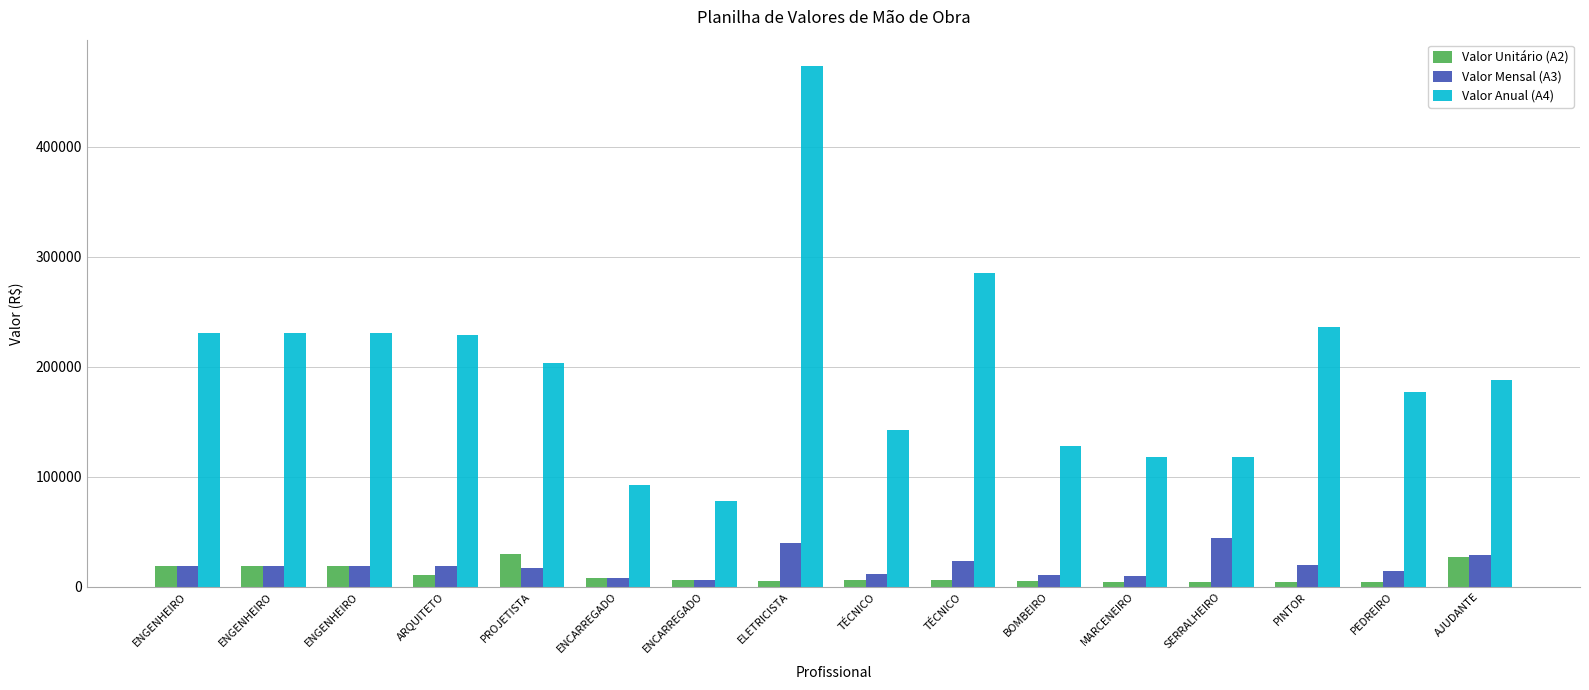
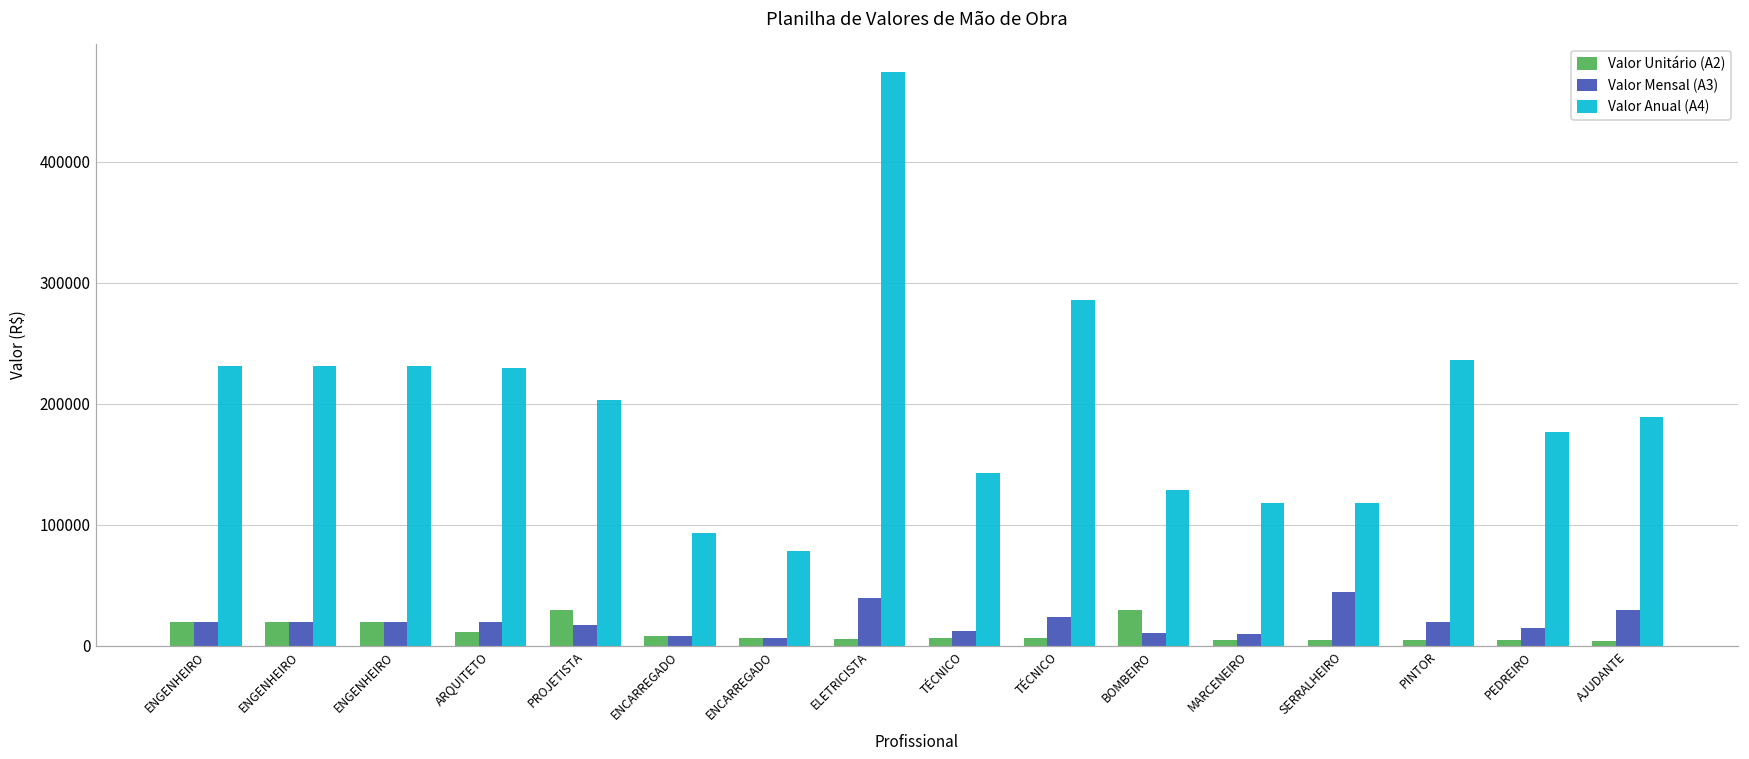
  {
    "Valor Unitário (A2)": {
      "ARQUITETO": 11000,
      "PROJETISTA": 30000,
      "ELETRICISTA": 6000,
-     "BOMBEIRO": 5000,
+     "BOMBEIRO": 30000,
      "MARCENEIRO": 5000,
      "SERRALHEIRO": 5000,
      "PINTOR": 5000,
      "PEDREIRO": 5000,
-     "AJUDANTE": 27000
+     "AJUDANTE": 4000
    },
    "Valor Mensal (A3)": {
      "ARQUITETO": 19000,
      "PROJETISTA": 17000,
      "ELETRICISTA": 39000,
      "BOMBEIRO": 11000,
      "MARCENEIRO": 10000,
      "SERRALHEIRO": 45000,
      "PINTOR": 20000,
      "PEDREIRO": 15000,
      "AJUDANTE": 29000
    },
    "Valor Anual (A4)": {
      "ARQUITETO": 229000,
      "PROJETISTA": 203000,
      "ELETRICISTA": 474000,
      "BOMBEIRO": 128000,
      "MARCENEIRO": 118000,
      "SERRALHEIRO": 118000,
      "PINTOR": 236000,
      "PEDREIRO": 177000,
      "AJUDANTE": 189000
    }
  }
